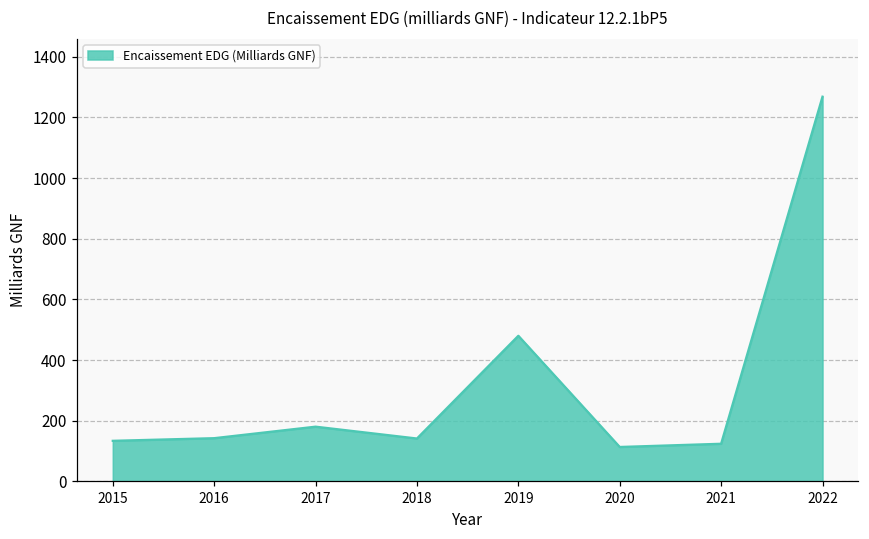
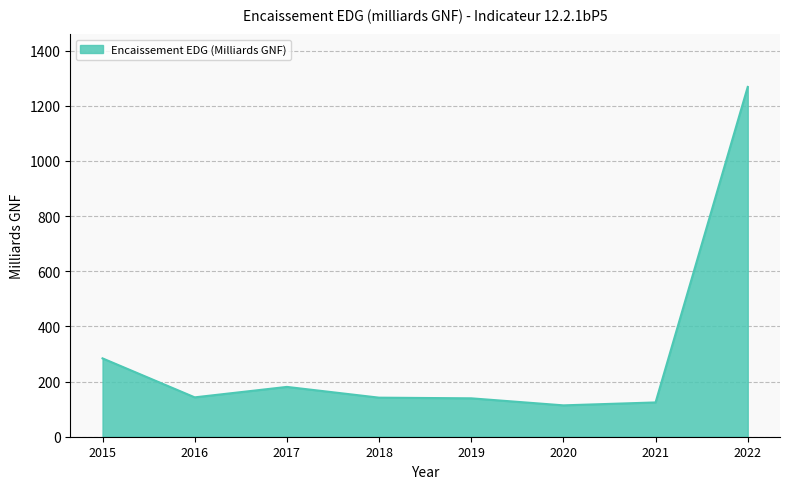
  {
-   "2015": 130,
+   "2015": 280,
    "2016": 140,
    "2017": 180,
    "2018": 140,
-   "2019": 480,
+   "2019": 140,
    "2020": 110,
    "2021": 120,
    "2022": 1270
  }
